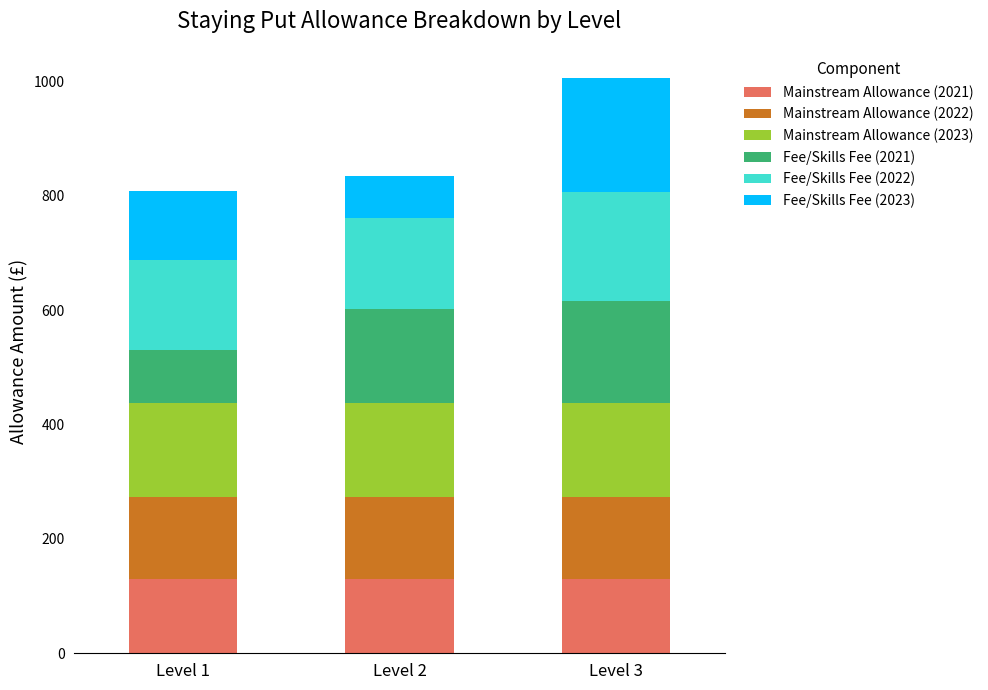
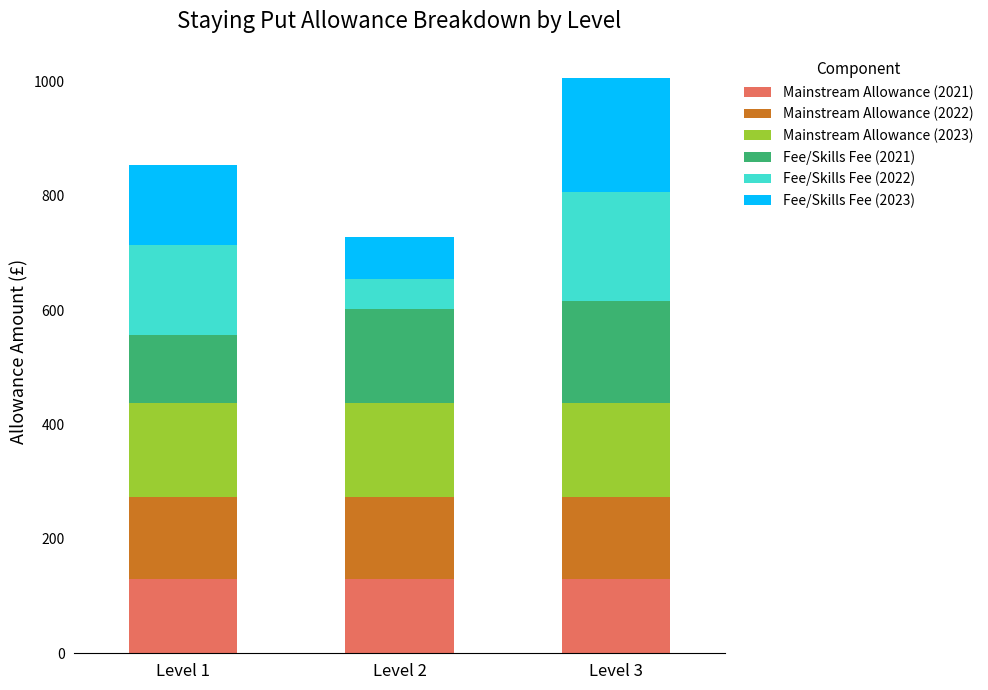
  {
    "Mainstream Allowance (2021)": {
      "Level 1": 130,
      "Level 2": 130,
      "Level 3": 130
    },
    "Mainstream Allowance (2022)": {
      "Level 1": 140,
      "Level 2": 140,
      "Level 3": 140
    },
    "Mainstream Allowance (2023)": {
      "Level 1": 160,
      "Level 2": 160,
      "Level 3": 160
    },
    "Fee/Skills Fee (2021)": {
-     "Level 1": 90,
+     "Level 1": 120,
      "Level 2": 170,
      "Level 3": 180
    },
    "Fee/Skills Fee (2022)": {
      "Level 1": 160,
-     "Level 2": 160,
+     "Level 2": 50,
      "Level 3": 190
    },
    "Fee/Skills Fee (2023)": {
-     "Level 1": 120,
+     "Level 1": 140,
      "Level 2": 70,
      "Level 3": 200
    }
  }
